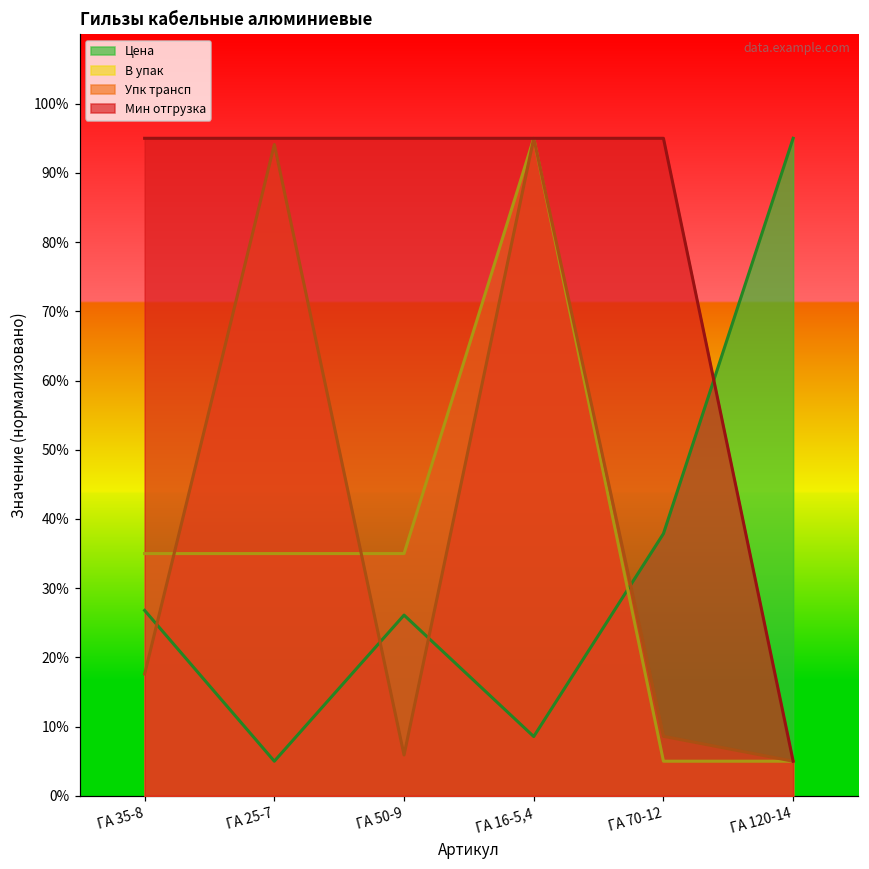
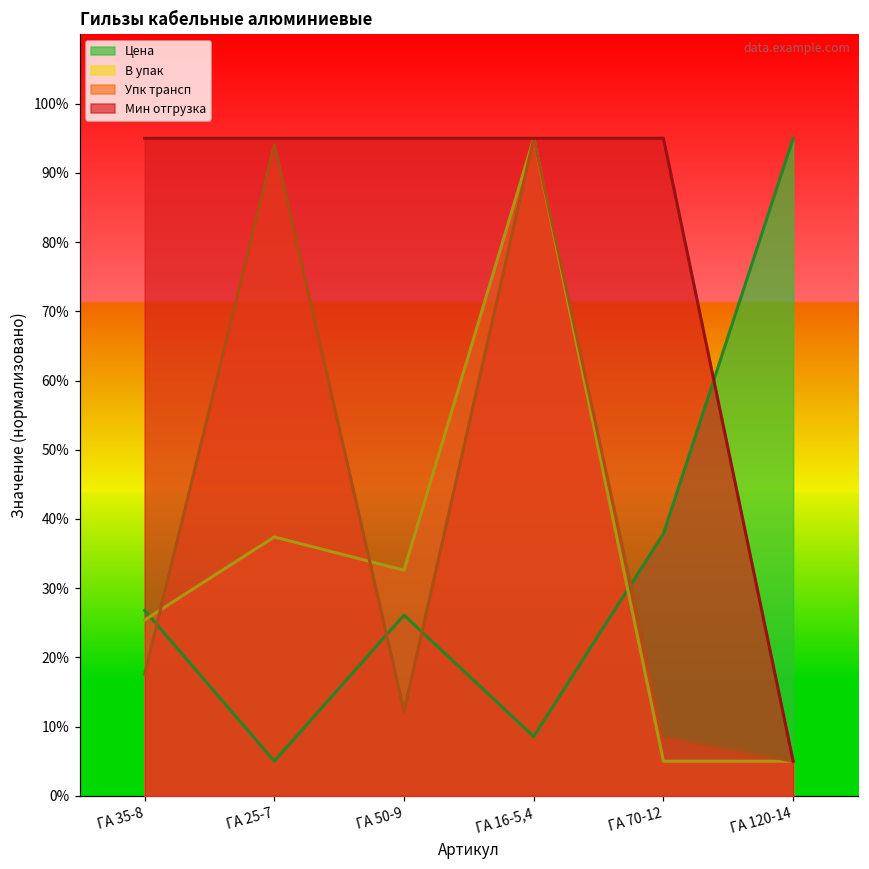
  {
    "Цена": {
      "ГА 35-8": "27%",
      "ГА 25-7": "5%",
      "ГА 50-9": "26%",
      "ГА 16-5,4": "9%",
      "ГА 70-12": "38%",
      "ГА 120-14": "95%"
    },
    "В упак": {
-     "ГА 35-8": "35%",
-     "ГА 25-7": "35%",
-     "ГА 50-9": "35%",
+     "ГА 35-8": "25%",
+     "ГА 25-7": "37%",
+     "ГА 50-9": "33%",
      "ГА 70-12": "5%"
    },
    "Упк трансп": {
      "ГА 35-8": "18%",
      "ГА 25-7": "94%",
-     "ГА 50-9": "6%",
+     "ГА 50-9": "12%",
      "ГА 70-12": "9%"
    },
    "Мин отгрузка": {
      "ГА 35-8": "95%",
      "ГА 25-7": "95%",
      "ГА 50-9": "95%",
      "ГА 70-12": "95%"
    }
  }
